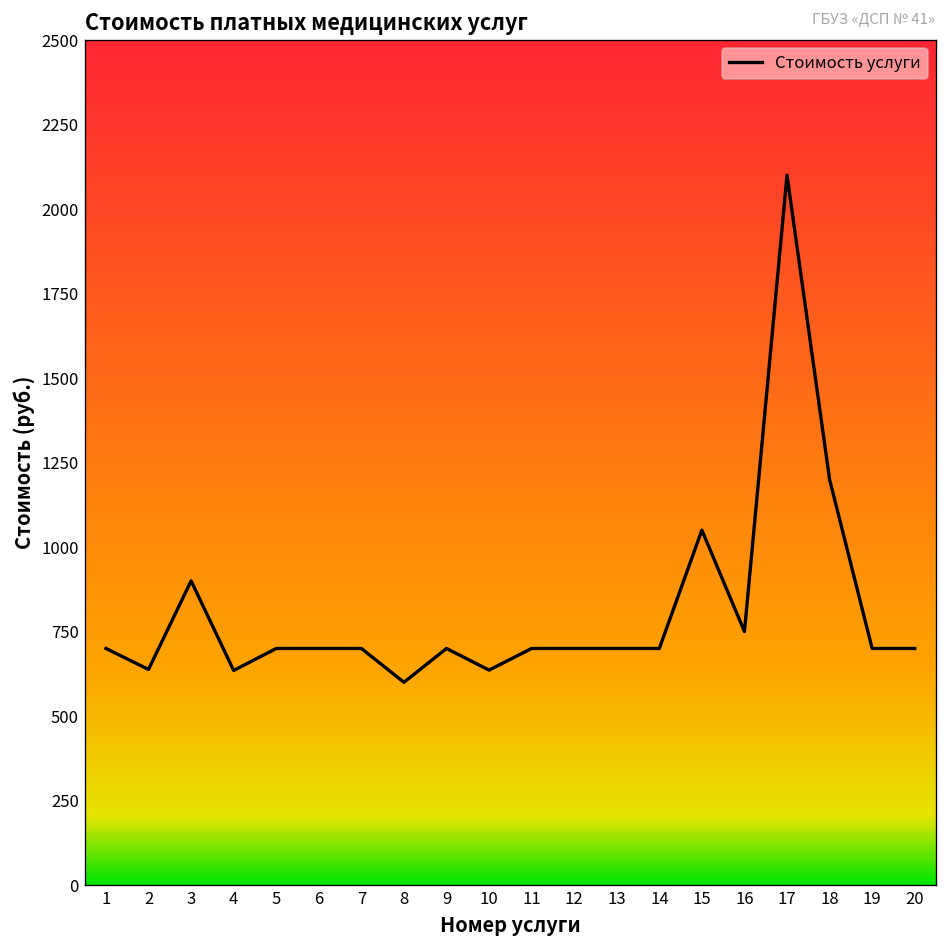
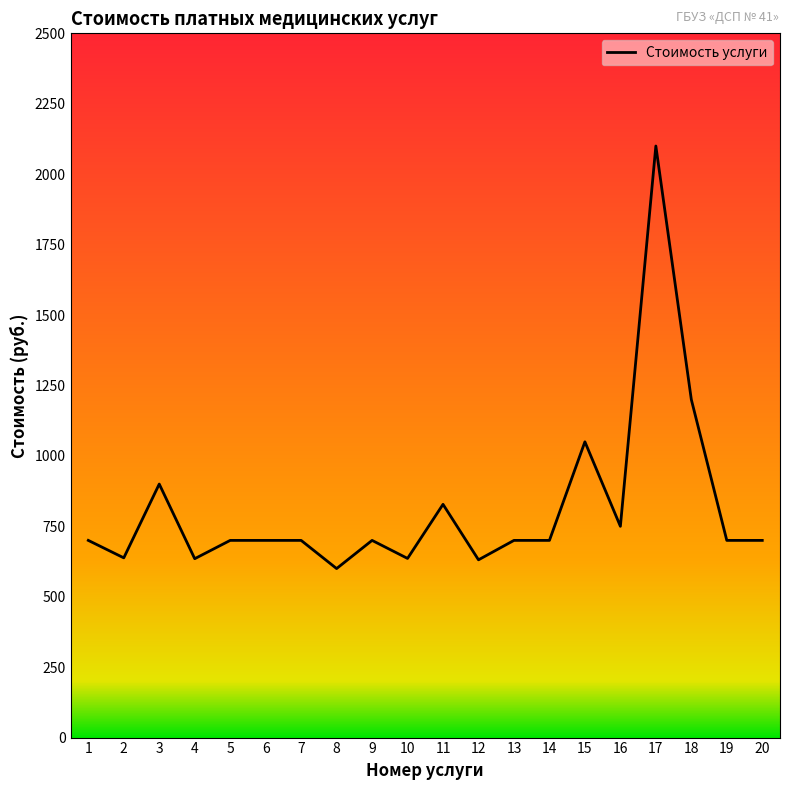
  {
    "1": 700,
    "2": 640,
    "3": 900,
    "4": 640,
    "5": 700,
    "6": 700,
    "7": 700,
    "8": 600,
    "9": 700,
    "10": 640,
-   "11": 700,
-   "12": 700,
+   "11": 830,
+   "12": 630,
    "13": 700,
    "14": 700,
    "15": 1050,
    "16": 750,
    "17": 2100,
    "18": 1200,
    "19": 700,
    "20": 700
  }
